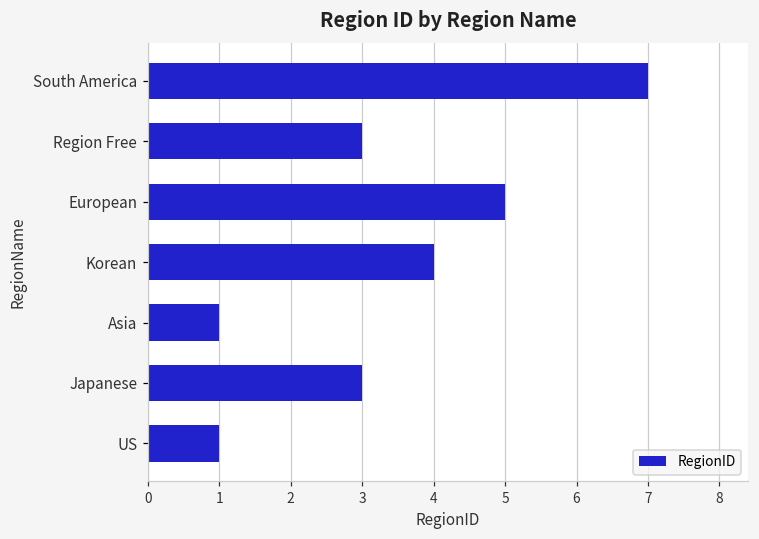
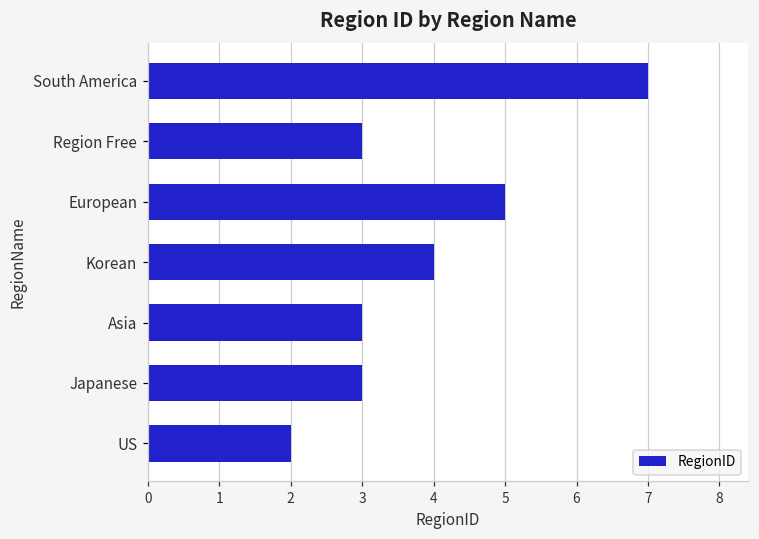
  {
    "South America": 7,
    "Region Free": 3,
    "European": 5,
    "Korean": 4,
-   "Asia": 1,
+   "Asia": 3,
    "Japanese": 3,
-   "US": 1
+   "US": 2
  }
